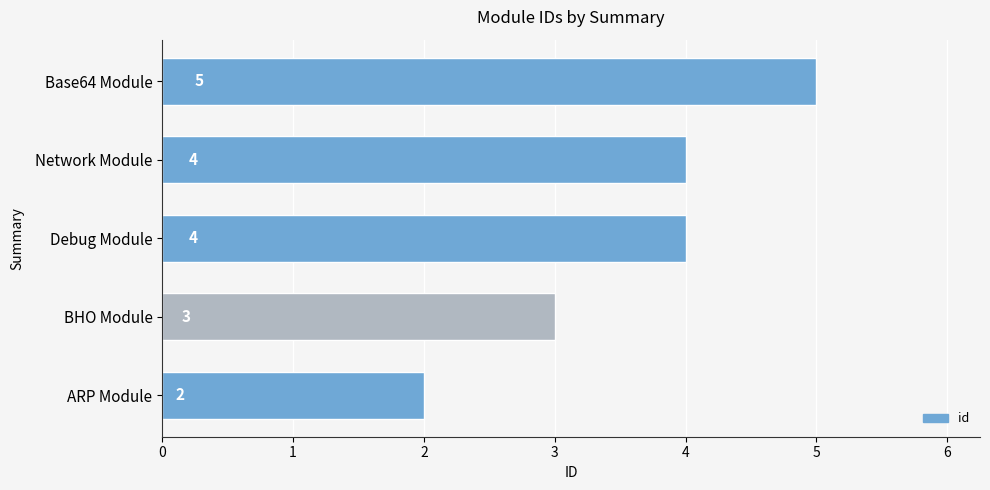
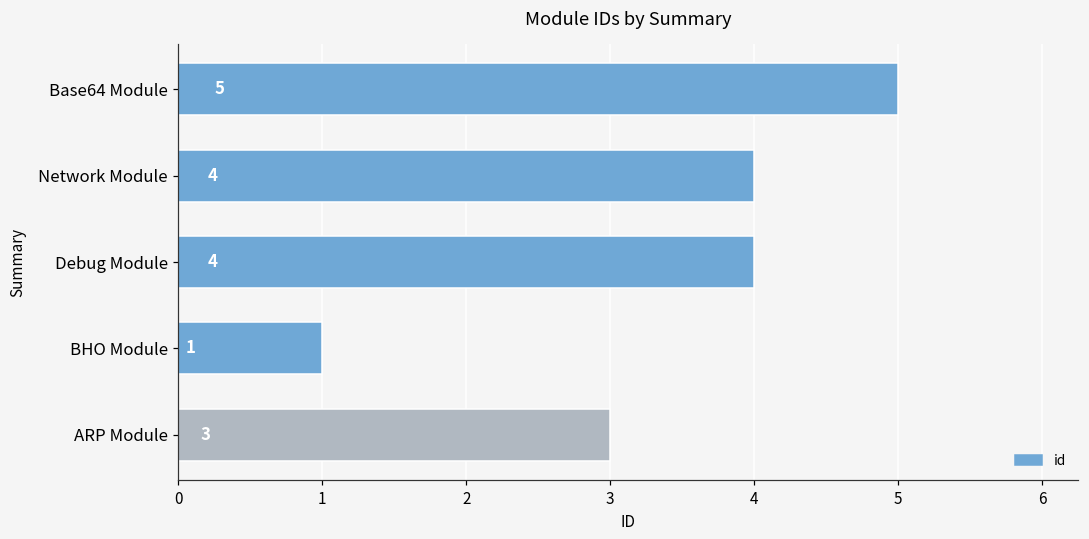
  {
    "Base64 Module": 5,
    "Network Module": 4,
    "Debug Module": 4,
-   "BHO Module": 3,
-   "ARP Module": 2
+   "BHO Module": 1,
+   "ARP Module": 3
  }
